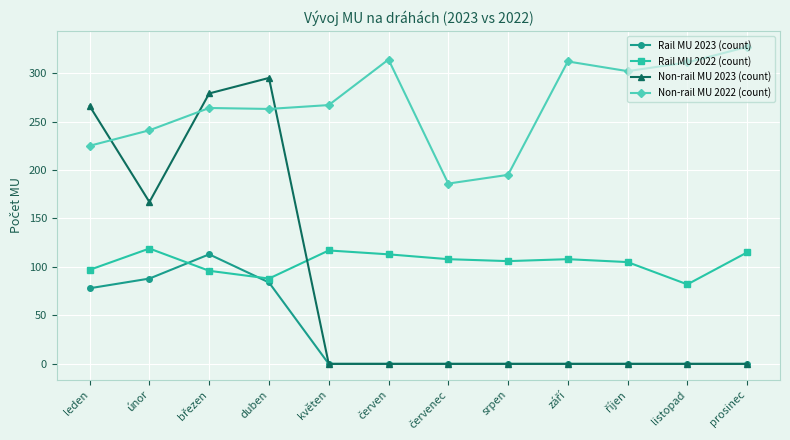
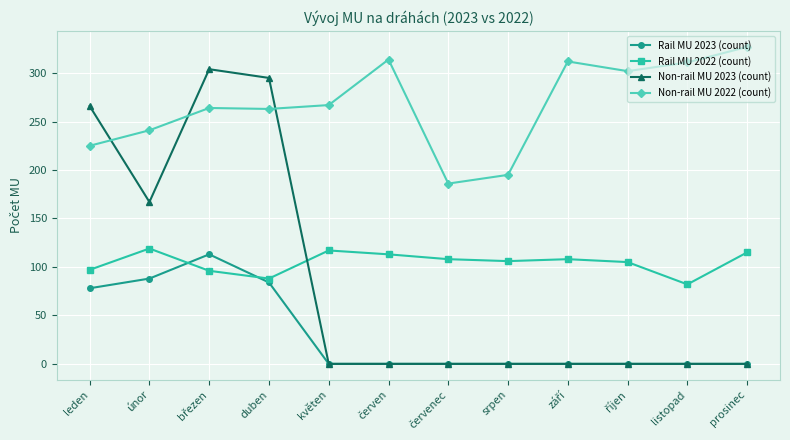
  {
    "Non-rail MU 2023 (count)": {
      "leden": 270,
      "únor": 170,
-     "březen": 280,
+     "březen": 300,
      "duben": 300
    }
  }
